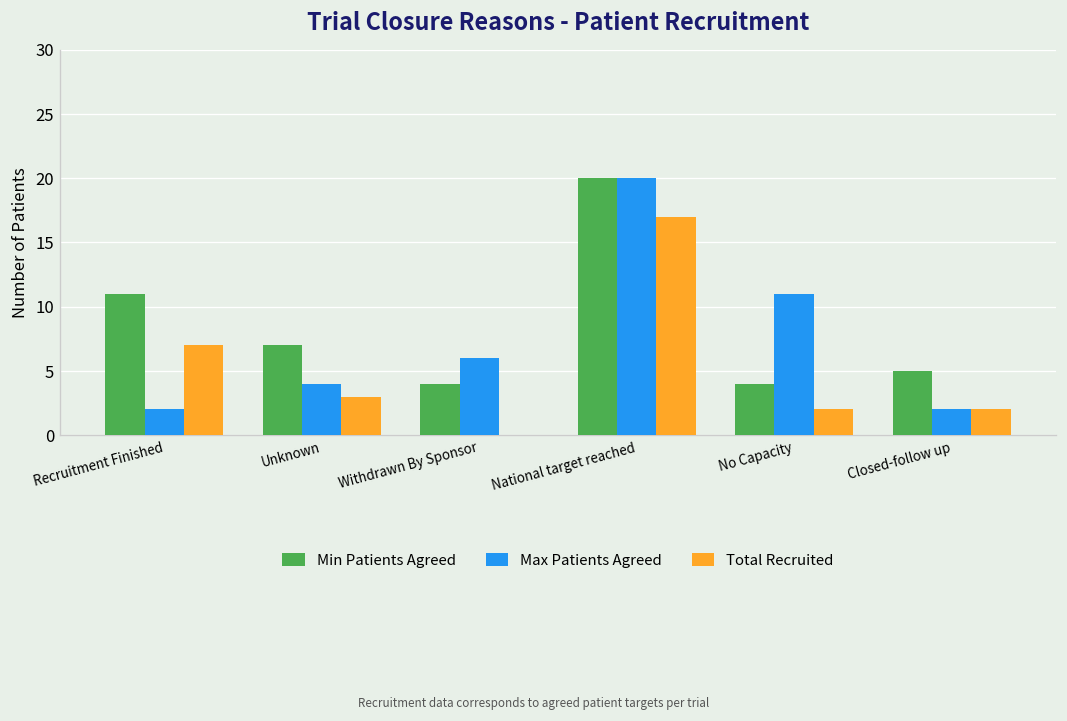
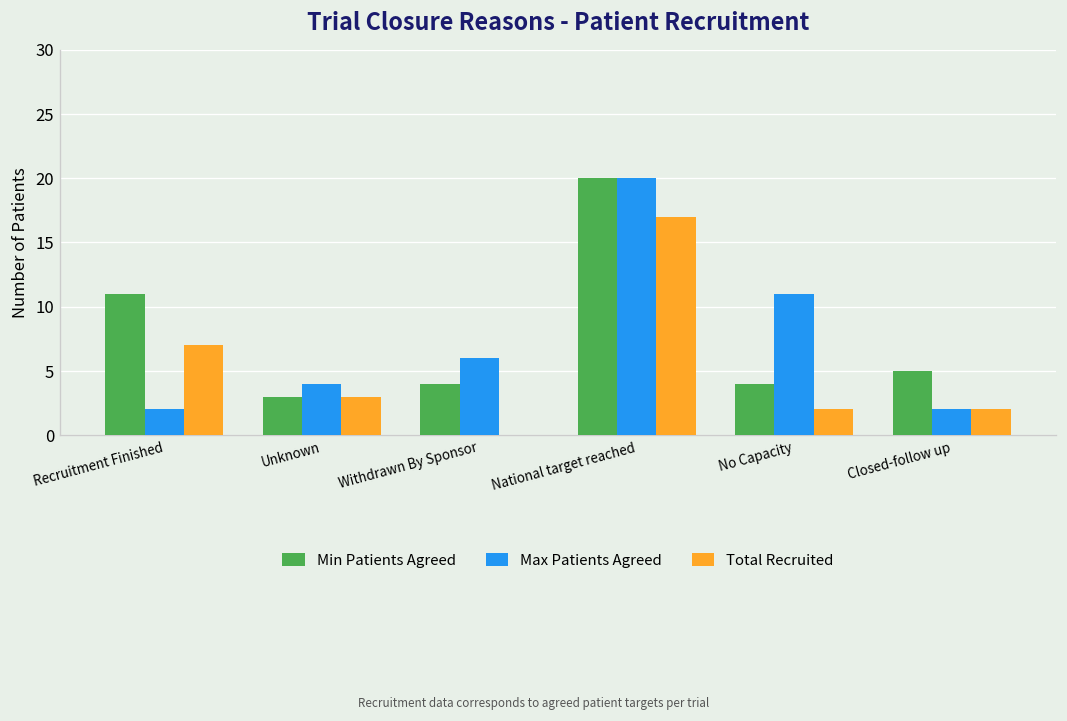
  {
    "Min Patients Agreed": {
      "Recruitment Finished": 11,
-     "Unknown": 7,
+     "Unknown": 3,
      "Withdrawn By Sponsor": 4,
      "National target reached": 20,
      "No Capacity": 4,
      "Closed-follow up": 5
    },
    "Max Patients Agreed": {
      "Recruitment Finished": 2,
      "Unknown": 4,
      "Withdrawn By Sponsor": 6,
      "National target reached": 20,
      "No Capacity": 11,
      "Closed-follow up": 2
    },
    "Total Recruited": {
      "Recruitment Finished": 7,
      "Unknown": 3,
      "Withdrawn By Sponsor": 0,
      "National target reached": 17,
      "No Capacity": 2,
      "Closed-follow up": 2
    }
  }
